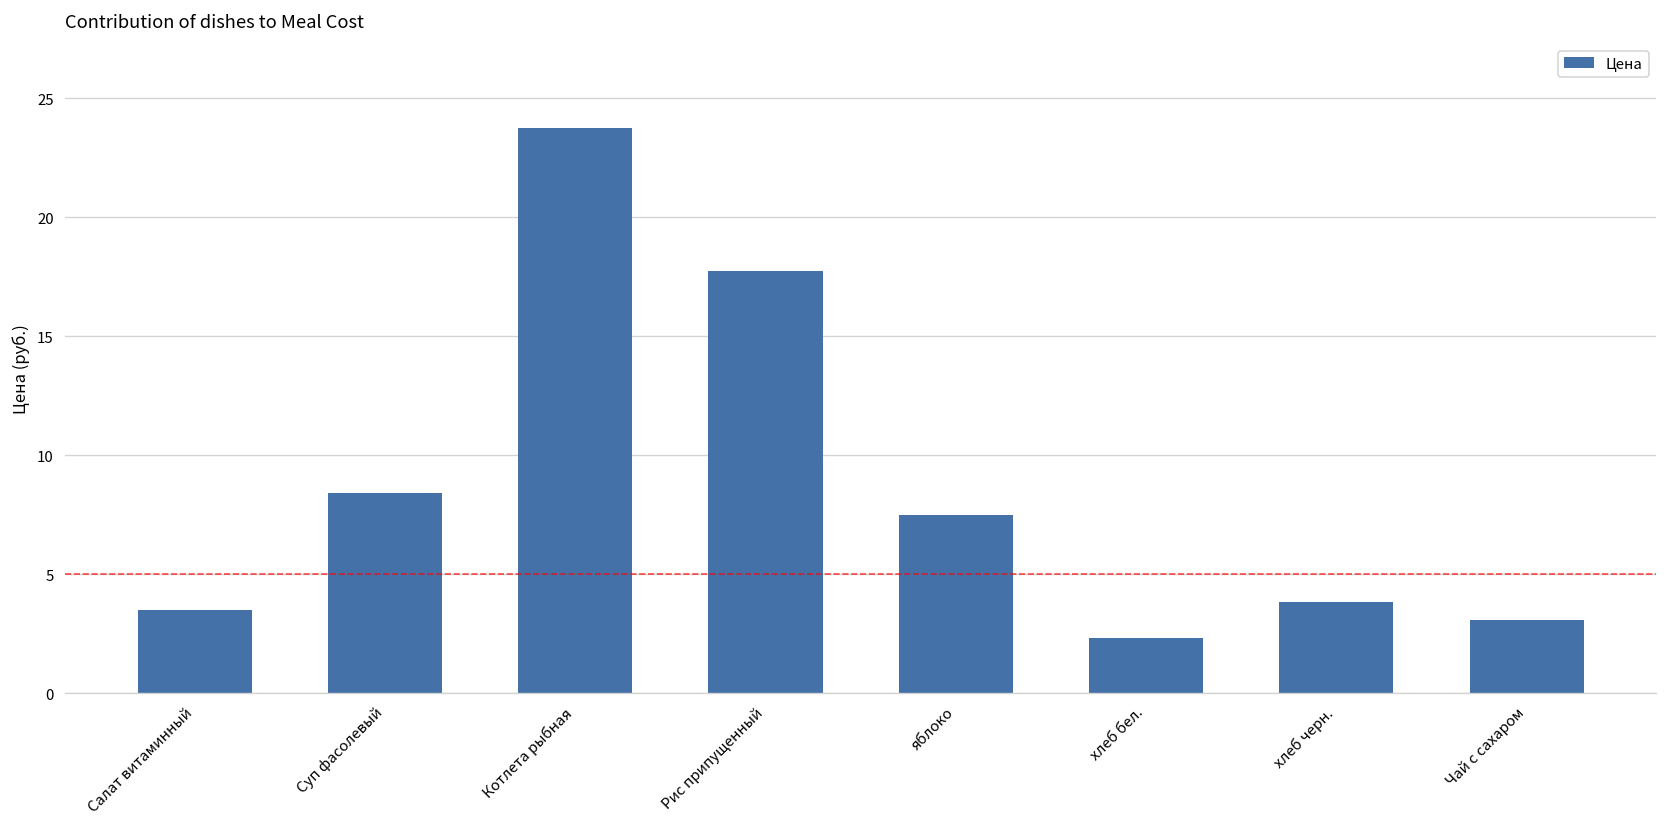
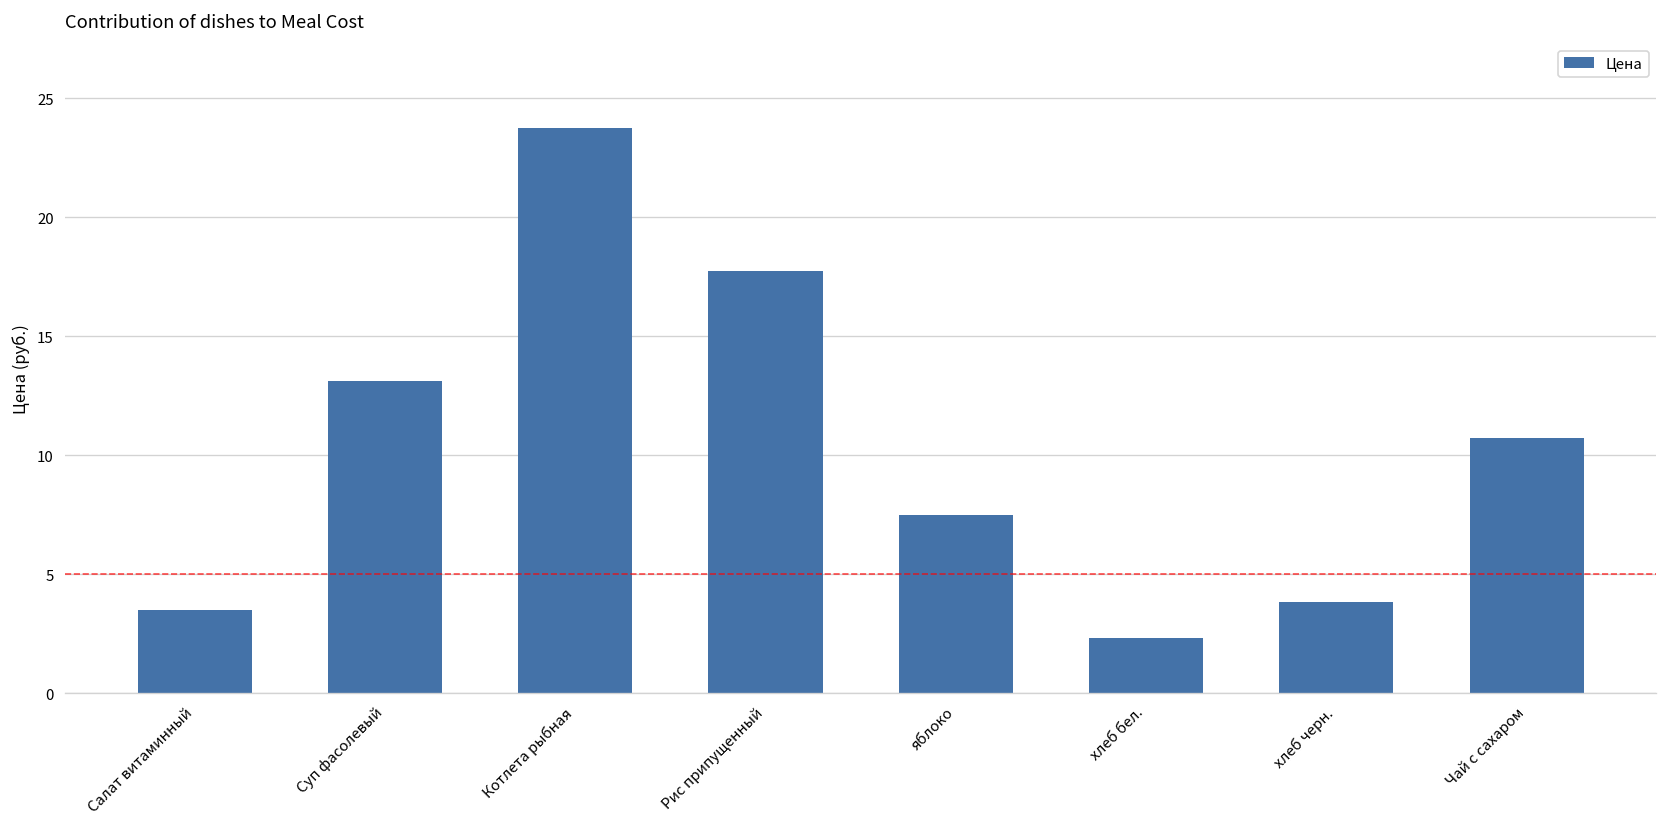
  {
    "Салат витаминный": 3.5,
-   "Суп фасолевый": 8.4,
+   "Суп фасолевый": 13.1,
    "Котлета рыбная": 23.7,
    "Рис припущенный": 17.7,
    "яблоко": 7.5,
    "хлеб бел.": 2.3,
    "хлеб черн.": 3.8,
-   "Чай с сахаром": 3.1
+   "Чай с сахаром": 10.7
  }
